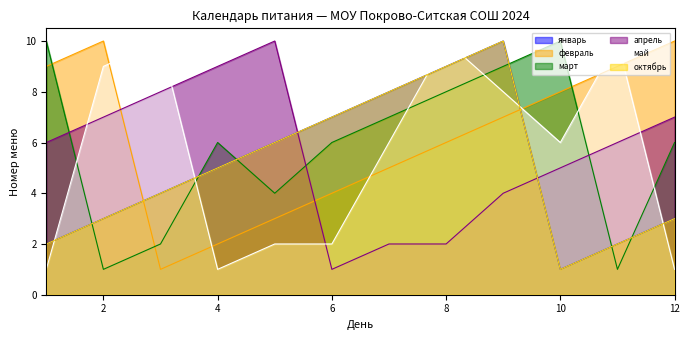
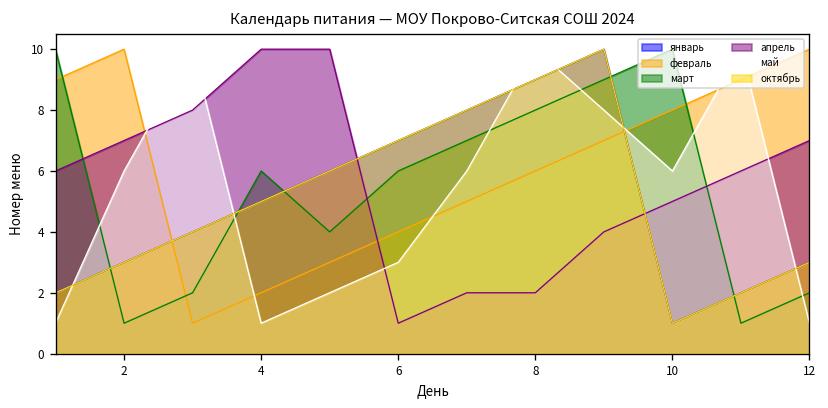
  {
    "март": {
      "2": 1,
      "4": 6,
      "6": 6,
      "8": 8,
-     "12": 6
+     "12": 2
    },
    "апрель": {
      "2": 7,
-     "4": 9,
+     "4": 10,
      "6": 1,
      "8": 2,
      "10": 5,
      "12": 7
    },
    "май": {
-     "2": 9,
+     "2": 6,
      "4": 1,
-     "6": 2,
+     "6": 3,
      "8": 10,
      "10": 6,
      "12": 1
    }
  }
